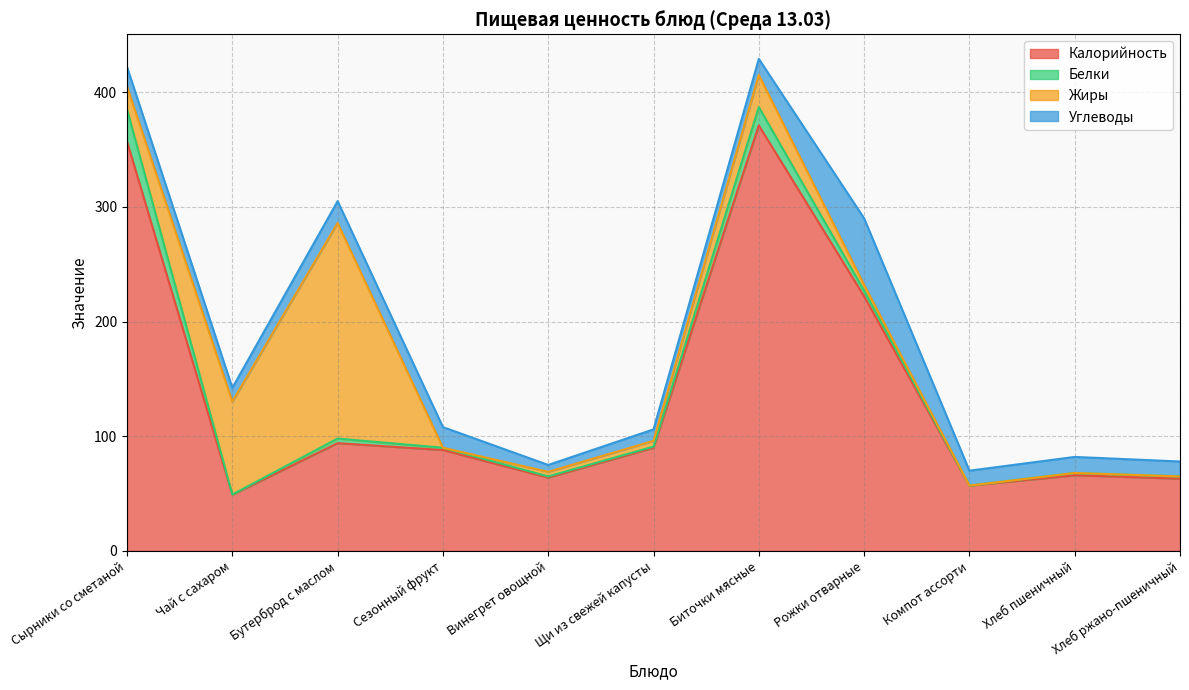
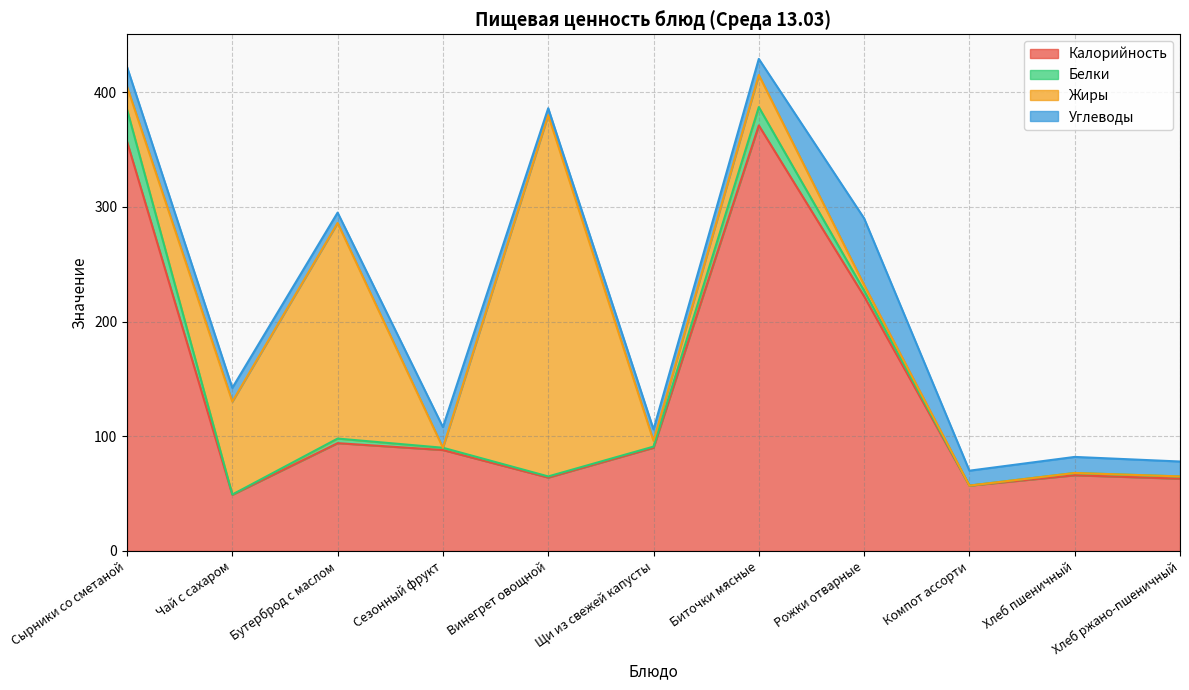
  {
    "Калорийность": {
      "Сырники со сметаной": 357,
      "Бутерброд с маслом": 94,
      "Биточки мясные": 371,
      "Рожки отварные": 222
    },
    "Белки": {
      "Сырники со сметаной": 28,
      "Бутерброд с маслом": 4,
      "Биточки мясные": 16,
      "Рожки отварные": 5
    },
    "Жиры": {
      "Сырники со сметаной": 20,
      "Чай с сахаром": 81,
      "Бутерброд с маслом": 188,
-     "Винегрет овощной": 4,
+     "Винегрет овощной": 315,
      "Щи из свежей капусты": 5,
      "Биточки мясные": 28,
      "Рожки отварные": 5
    },
    "Углеводы": {
      "Сырники со сметаной": 17,
      "Чай с сахаром": 12,
-     "Бутерброд с маслом": 19,
+     "Бутерброд с маслом": 9,
      "Сезонный фрукт": 18,
      "Винегрет овощной": 6,
      "Щи из свежей капусты": 10,
      "Биточки мясные": 14,
      "Рожки отварные": 58,
      "Компот ассорти": 13,
      "Хлеб пшеничный": 14,
      "Хлеб ржано-пшеничный": 13
    }
  }
